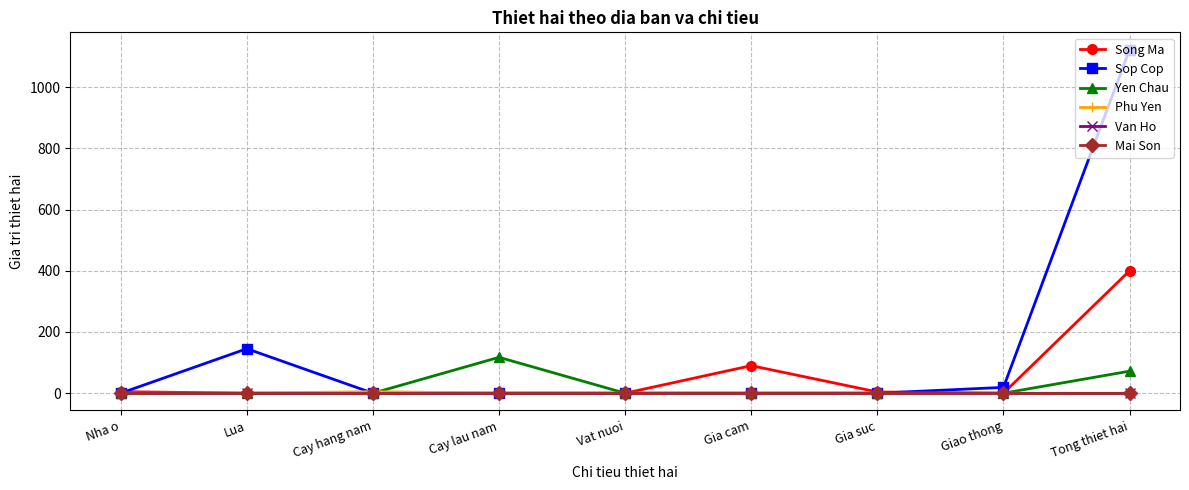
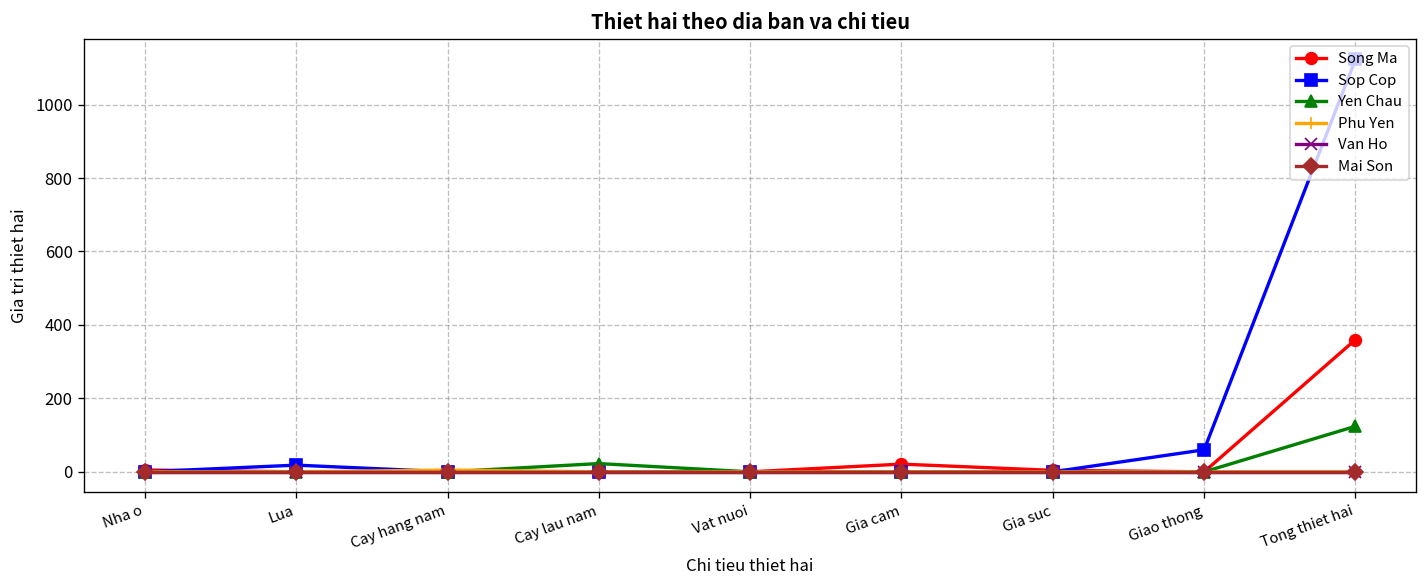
  {
    "Song Ma": {
-     "Gia cam": 90,
-     "Tong thiet hai": 400
+     "Gia cam": 20,
+     "Tong thiet hai": 360
    },
    "Sop Cop": {
-     "Lua": 150,
-     "Giao thong": 20
+     "Lua": 20,
+     "Giao thong": 60
    },
    "Yen Chau": {
-     "Cay lau nam": 120,
-     "Tong thiet hai": 70
+     "Cay lau nam": 20,
+     "Tong thiet hai": 120
    }
  }
